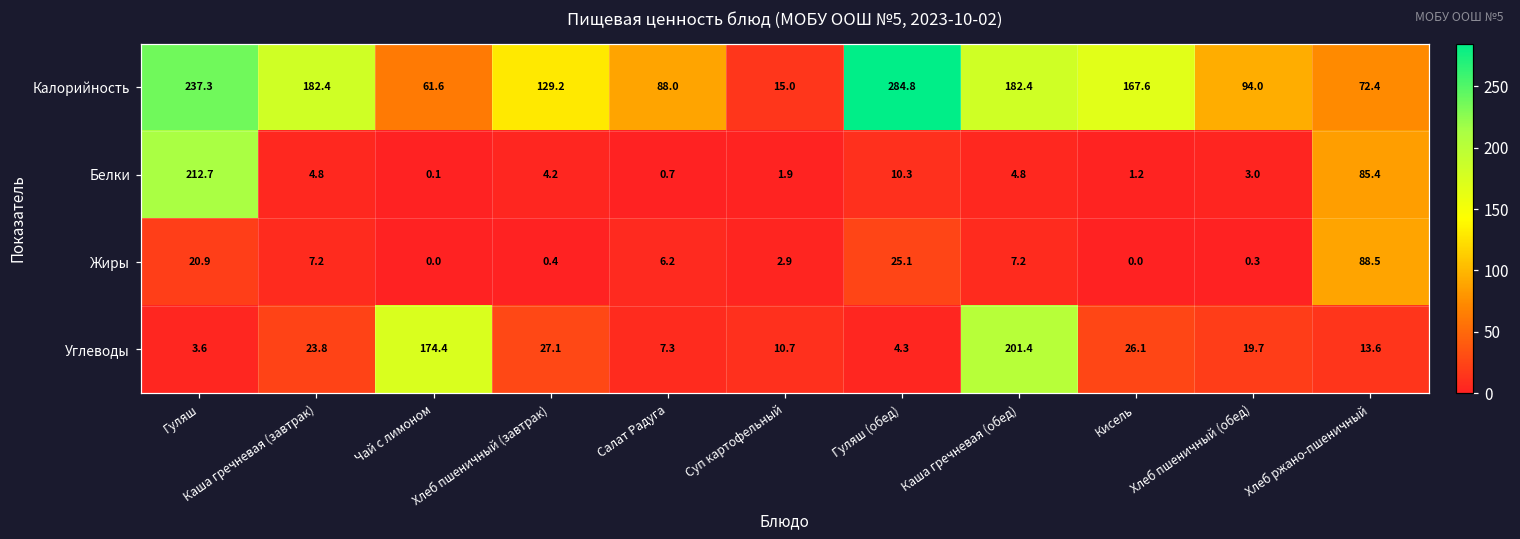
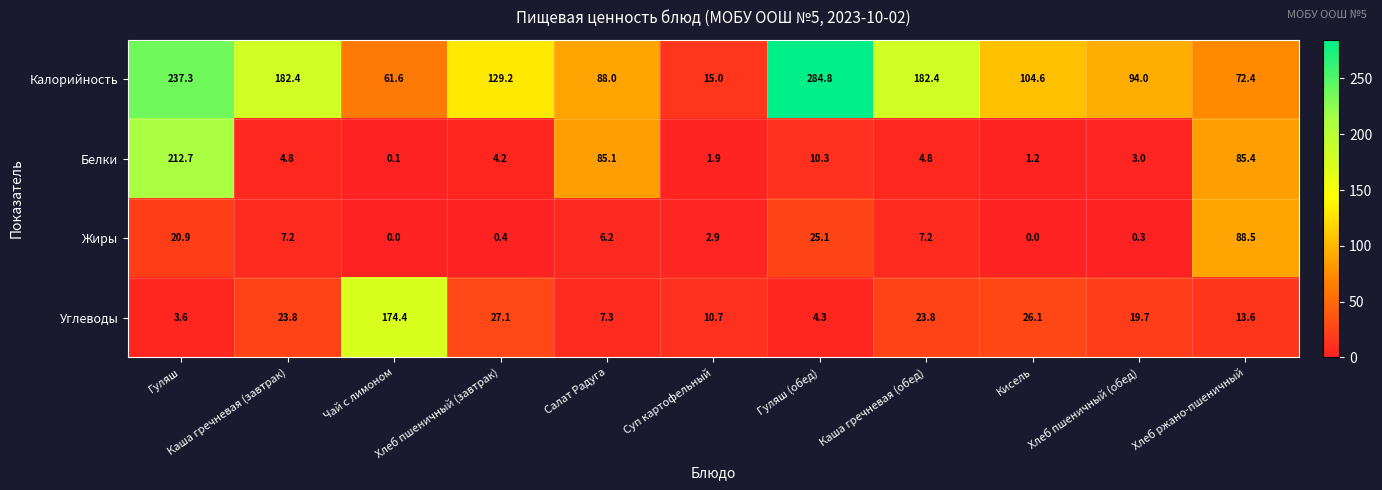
  {
    "Калорийность": {
      "Гуляш": 237.3,
      "Каша гречневая (завтрак)": 182.4,
      "Чай с лимоном": 61.6,
      "Хлеб пшеничный (завтрак)": 129.2,
      "Салат Радуга": 88.0,
      "Суп картофельный": 15.0,
      "Гуляш (обед)": 284.8,
      "Каша гречневая (обед)": 182.4,
-     "Кисель": 167.6,
+     "Кисель": 104.6,
      "Хлеб пшеничный (обед)": 94.0,
      "Хлеб ржано-пшеничный": 72.4
    },
    "Белки": {
      "Гуляш": 212.7,
      "Каша гречневая (завтрак)": 4.8,
      "Чай с лимоном": 0.1,
      "Хлеб пшеничный (завтрак)": 4.2,
-     "Салат Радуга": 0.7,
+     "Салат Радуга": 85.1,
      "Суп картофельный": 1.9,
      "Гуляш (обед)": 10.3,
      "Каша гречневая (обед)": 4.8,
      "Кисель": 1.2,
      "Хлеб пшеничный (обед)": 3.0,
      "Хлеб ржано-пшеничный": 85.4
    },
    "Жиры": {
      "Гуляш": 20.9,
      "Каша гречневая (завтрак)": 7.2,
      "Чай с лимоном": 0.0,
      "Хлеб пшеничный (завтрак)": 0.4,
      "Салат Радуга": 6.2,
      "Суп картофельный": 2.9,
      "Гуляш (обед)": 25.1,
      "Каша гречневая (обед)": 7.2,
      "Кисель": 0.0,
      "Хлеб пшеничный (обед)": 0.3,
      "Хлеб ржано-пшеничный": 88.5
    },
    "Углеводы": {
      "Гуляш": 3.6,
      "Каша гречневая (завтрак)": 23.8,
      "Чай с лимоном": 174.4,
      "Хлеб пшеничный (завтрак)": 27.1,
      "Салат Радуга": 7.3,
      "Суп картофельный": 10.7,
      "Гуляш (обед)": 4.3,
-     "Каша гречневая (обед)": 201.4,
+     "Каша гречневая (обед)": 23.8,
      "Кисель": 26.1,
      "Хлеб пшеничный (обед)": 19.7,
      "Хлеб ржано-пшеничный": 13.6
    }
  }
